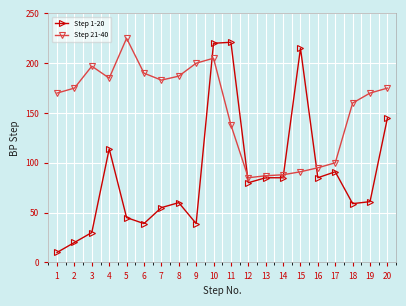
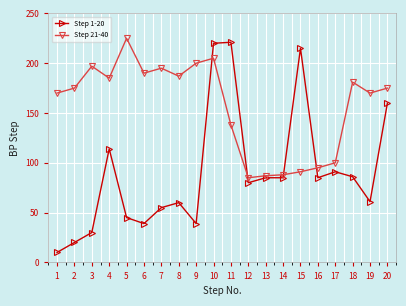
  {
    "Step 1-20": {
      "1": 10,
      "2": 20,
      "3": 30,
      "4": 110,
      "5": 50,
      "6": 40,
      "7": 60,
      "8": 60,
      "9": 40,
      "10": 220,
      "11": 220,
      "12": 80,
      "14": 90,
      "15": 220,
      "16": 90,
      "17": 90,
-     "18": 60,
+     "18": 90,
      "19": 60,
-     "20": 150
+     "20": 160
    },
    "Step 21-40": {
      "1": 170,
      "2": 180,
      "3": 200,
      "4": 190,
      "5": 230,
      "6": 190,
-     "7": 180,
+     "7": 200,
      "8": 190,
      "9": 200,
      "10": 210,
      "11": 140,
      "12": 90,
      "14": 90,
      "15": 90,
      "16": 100,
      "17": 100,
-     "18": 160,
+     "18": 180,
      "19": 170,
      "20": 180
    }
  }
